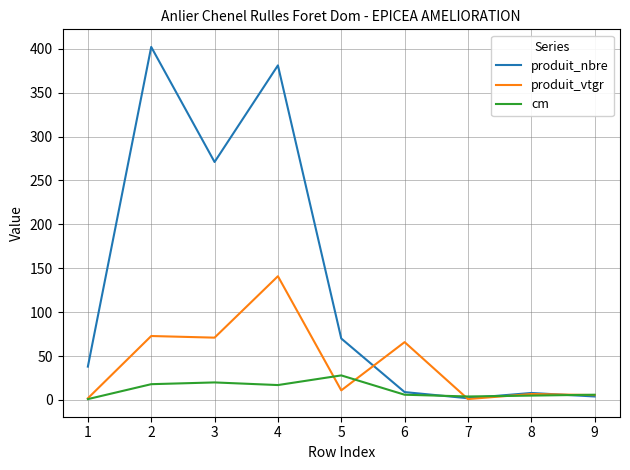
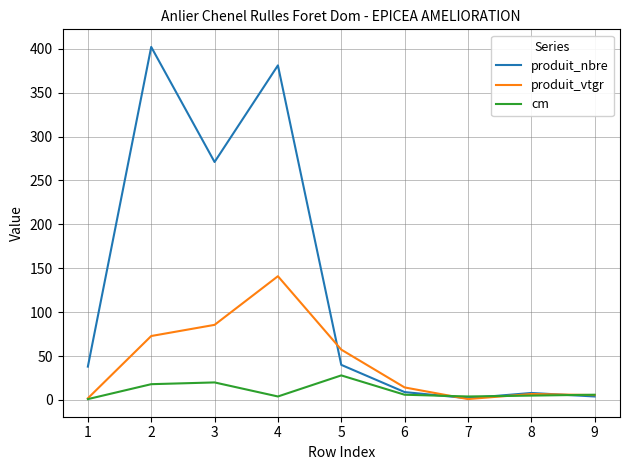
  {
    "produit_nbre": {
      "1": 40,
      "2": 400,
      "3": 270,
      "4": 380,
-     "5": 70,
+     "5": 40,
      "6": 10
    },
    "produit_vtgr": {
      "2": 70,
-     "3": 70,
+     "3": 90,
      "4": 140,
-     "5": 10,
-     "6": 70
+     "5": 60,
+     "6": 10
    },
    "cm": {
      "2": 20,
      "3": 20,
-     "4": 20,
+     "4": 0,
      "5": 30,
      "6": 10
    }
  }
